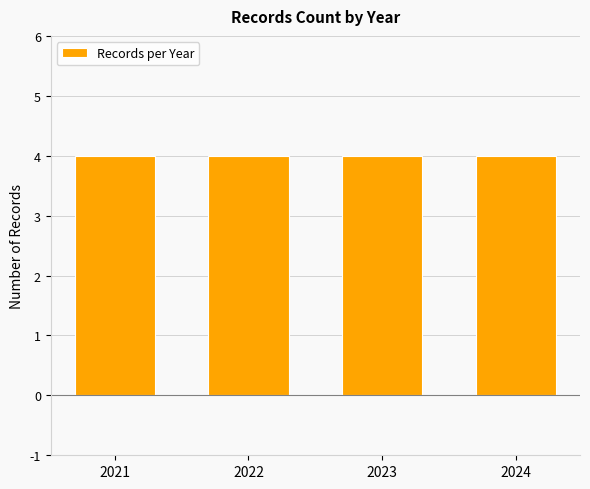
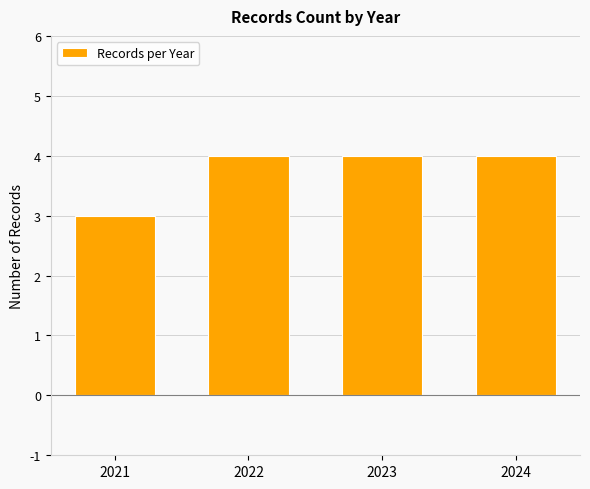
  {
-   "2021": 4,
+   "2021": 3,
    "2022": 4,
    "2023": 4,
    "2024": 4
  }
